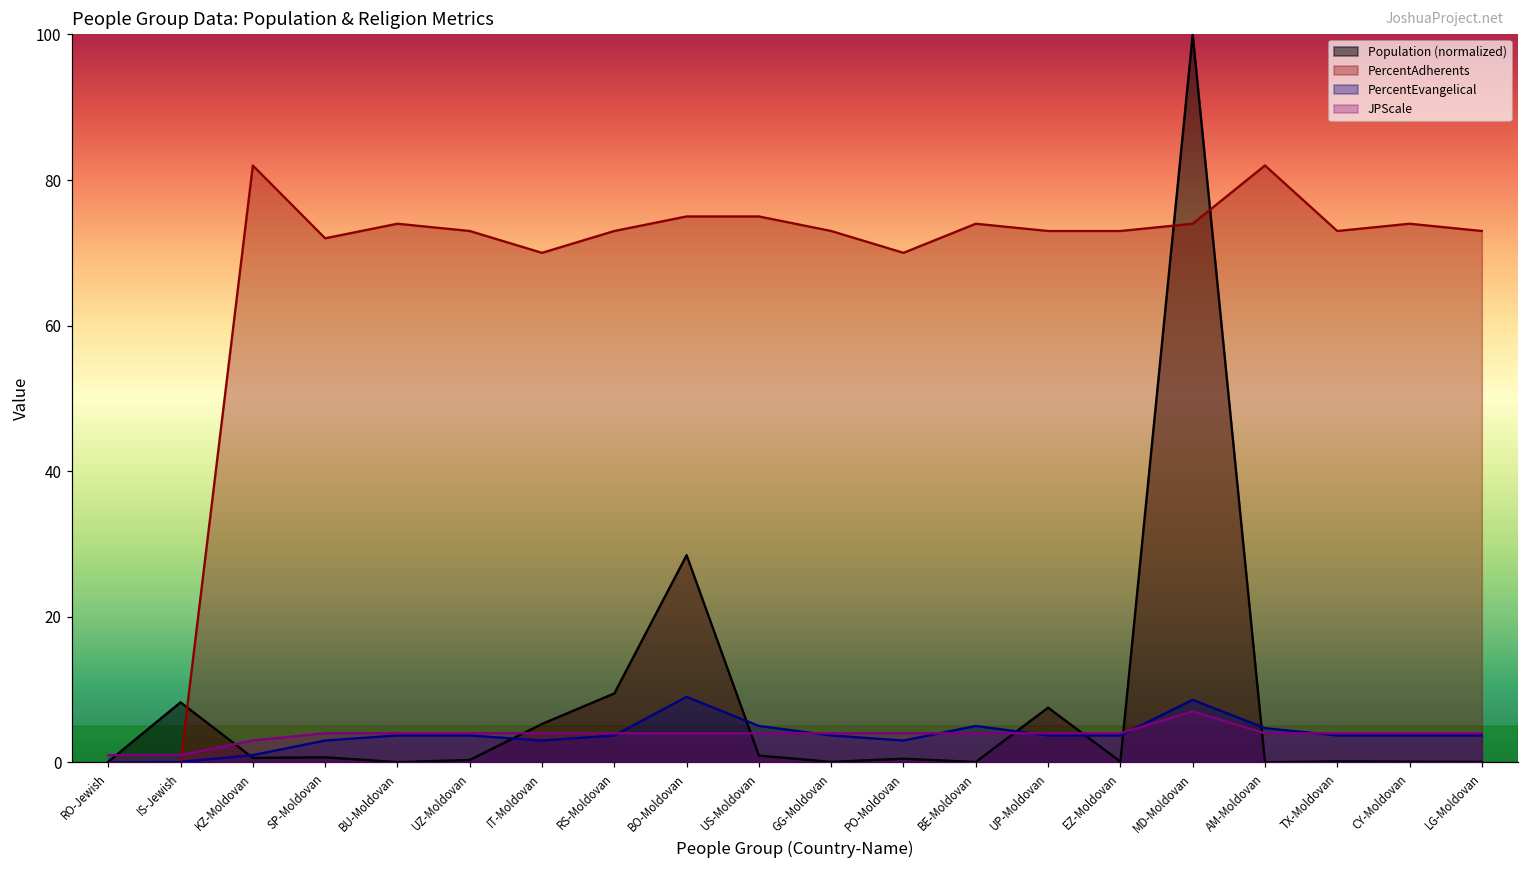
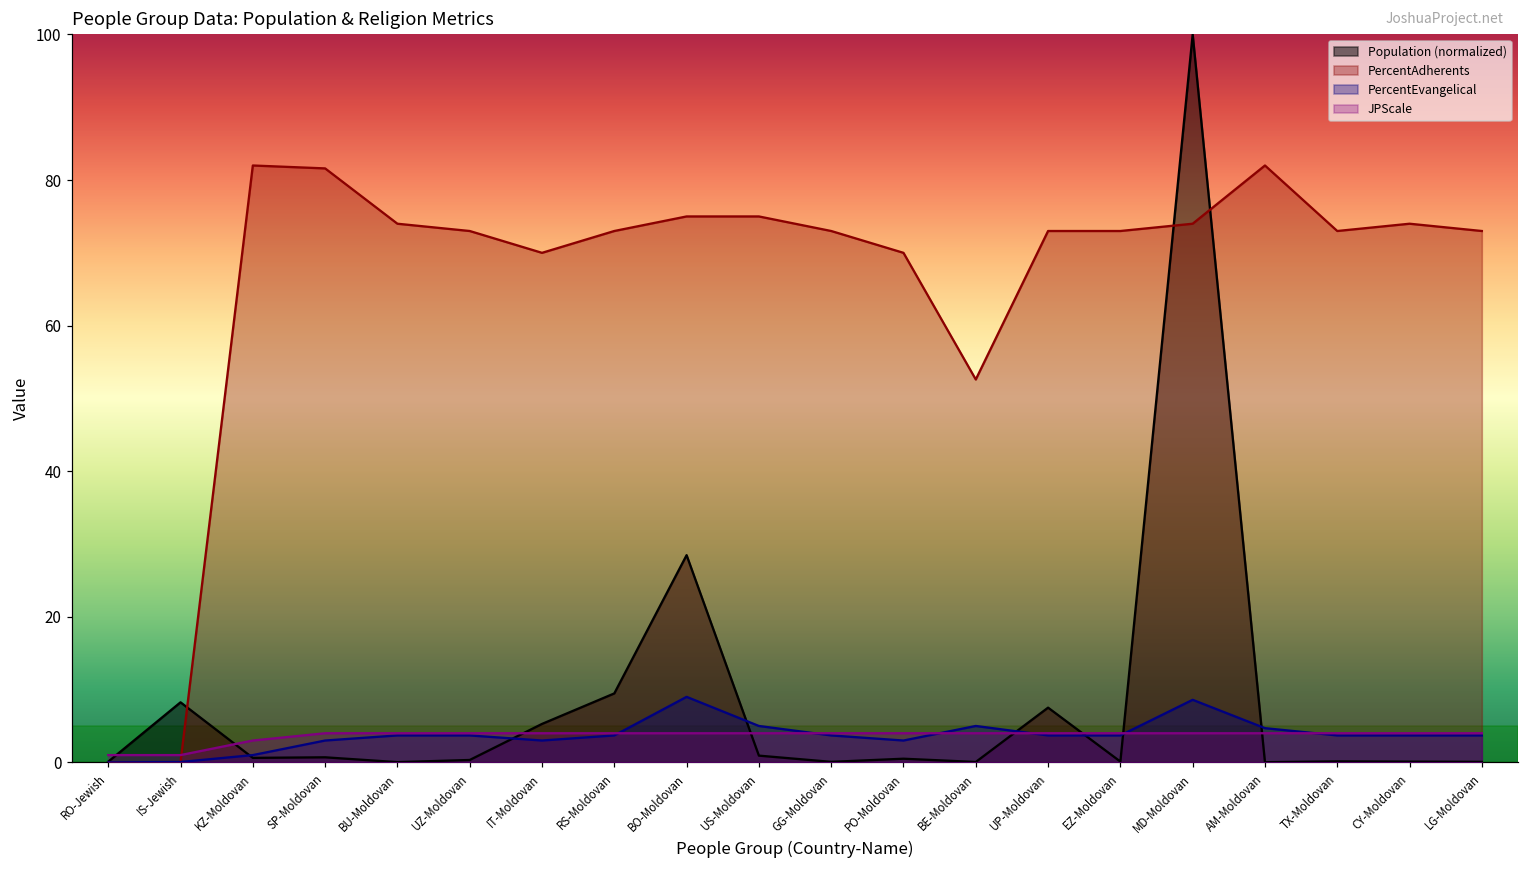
  {
    "Population (normalized)": {
      "IS-Jewish": 8,
      "KZ-Moldovan": 1,
      "SP-Moldovan": 1,
      "BU-Moldovan": 0,
      "UZ-Moldovan": 0,
      "IT-Moldovan": 5,
      "RS-Moldovan": 9,
      "BO-Moldovan": 28,
      "US-Moldovan": 1,
      "GG-Moldovan": 0,
      "PO-Moldovan": 1,
      "BE-Moldovan": 0,
      "UP-Moldovan": 8,
      "EZ-Moldovan": 0,
      "MD-Moldovan": 100,
      "AM-Moldovan": 0,
      "TX-Moldovan": 0,
      "CY-Moldovan": 0,
      "LG-Moldovan": 0
    },
    "PercentAdherents": {
      "KZ-Moldovan": 82,
-     "SP-Moldovan": 72,
+     "SP-Moldovan": 82,
      "BU-Moldovan": 74,
      "UZ-Moldovan": 73,
      "IT-Moldovan": 70,
      "RS-Moldovan": 73,
      "BO-Moldovan": 75,
      "US-Moldovan": 75,
      "GG-Moldovan": 73,
      "PO-Moldovan": 70,
-     "BE-Moldovan": 74,
+     "BE-Moldovan": 53,
      "UP-Moldovan": 73,
      "EZ-Moldovan": 73,
      "MD-Moldovan": 74,
      "AM-Moldovan": 82,
      "TX-Moldovan": 73,
      "CY-Moldovan": 74,
      "LG-Moldovan": 73
    },
    "PercentEvangelical": {
      "KZ-Moldovan": 1,
      "SP-Moldovan": 3,
      "IT-Moldovan": 3,
      "BO-Moldovan": 9,
      "US-Moldovan": 5,
      "PO-Moldovan": 3,
      "BE-Moldovan": 5,
      "MD-Moldovan": 9,
      "AM-Moldovan": 5
    },
    "JPScale": {
      "RO-Jewish": 1,
      "IS-Jewish": 1,
      "KZ-Moldovan": 3,
      "SP-Moldovan": 4,
      "IT-Moldovan": 4,
      "BO-Moldovan": 4,
      "US-Moldovan": 4,
      "PO-Moldovan": 4,
      "BE-Moldovan": 4,
-     "MD-Moldovan": 7,
+     "MD-Moldovan": 4,
      "AM-Moldovan": 4
    }
  }
